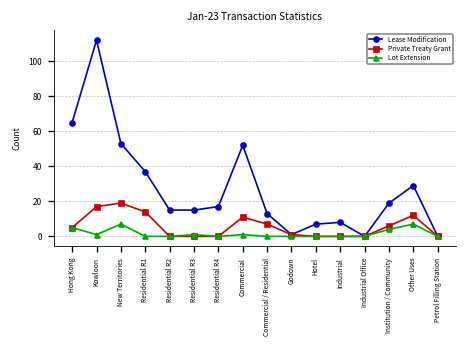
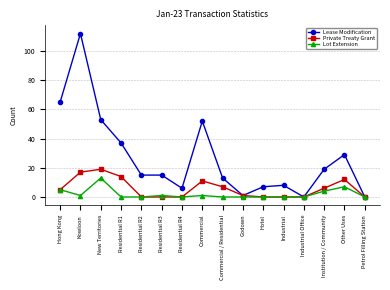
  {
    "Lease Modification": {
      "Hong Kong": 65,
      "Kowloon": 112,
      "New Territories": 53,
      "Residential R1": 37,
      "Residential R2": 15,
      "Residential R3": 15,
-     "Residential R4": 17,
+     "Residential R4": 6,
      "Commercial": 52,
      "Commercial / Residential": 13,
      "Hotel": 7,
      "Industrial": 8,
      "Institution / Community": 19,
      "Other Uses": 29
    },
    "Private Treaty Grant": {
      "Kowloon": 17,
      "New Territories": 19,
      "Residential R1": 14,
      "Commercial": 11,
      "Commercial / Residential": 7,
      "Institution / Community": 6,
      "Other Uses": 12
    },
    "Lot Extension": {
      "Kowloon": 1,
-     "New Territories": 7,
+     "New Territories": 13,
      "Residential R1": 0,
      "Commercial": 1,
      "Commercial / Residential": 0,
      "Institution / Community": 4,
      "Other Uses": 7
    }
  }
